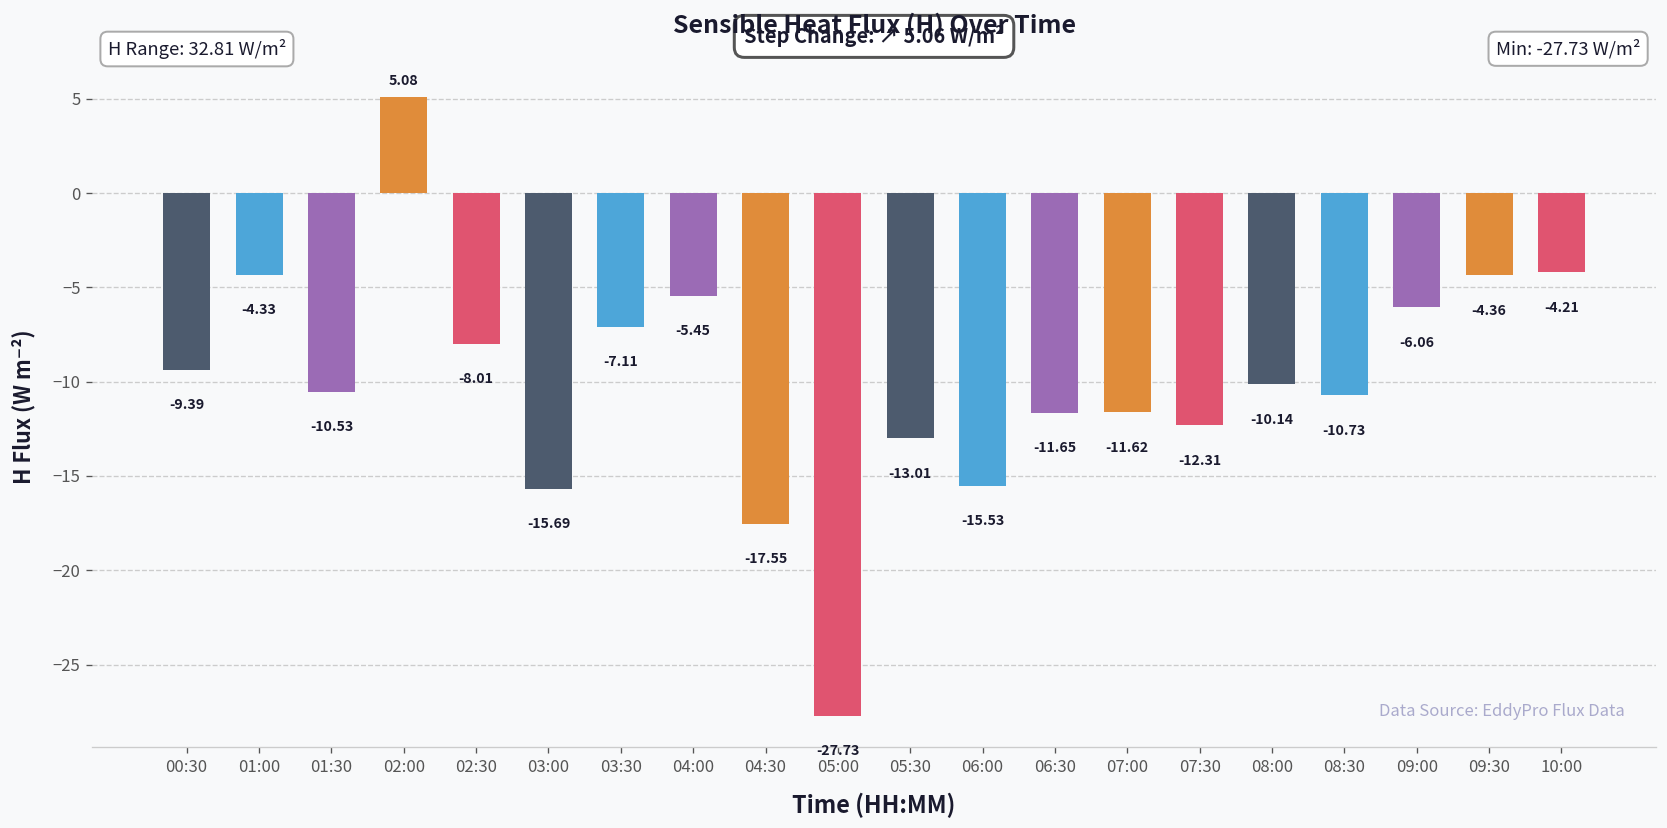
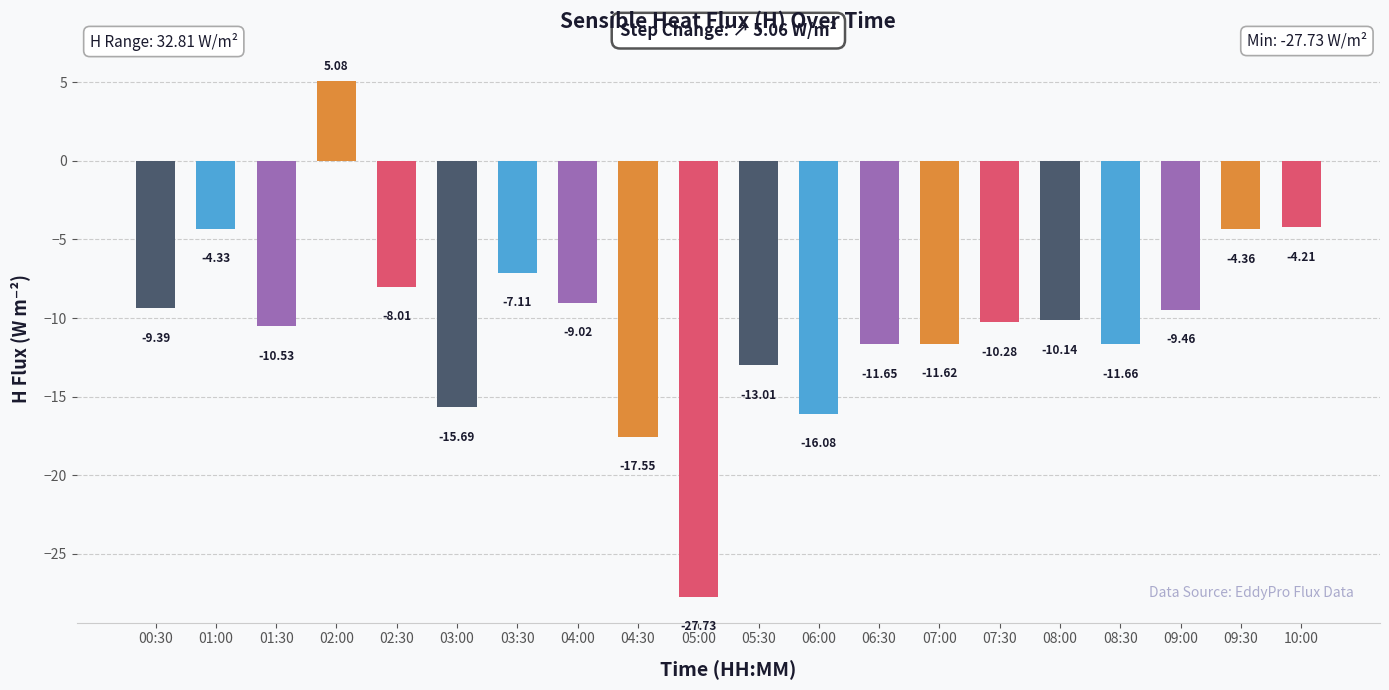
  {
    "00:30": -9.39,
    "01:00": -4.33,
    "01:30": -10.53,
    "02:00": 5.08,
    "02:30": -8.01,
    "03:00": -15.69,
    "03:30": -7.11,
-   "04:00": -5.45,
+   "04:00": -9.02,
    "04:30": -17.55,
    "05:00": -27.73,
    "05:30": -13.01,
-   "06:00": -15.53,
+   "06:00": -16.08,
    "06:30": -11.65,
    "07:00": -11.62,
-   "07:30": -12.31,
+   "07:30": -10.28,
    "08:00": -10.14,
-   "08:30": -10.73,
-   "09:00": -6.06,
+   "08:30": -11.66,
+   "09:00": -9.46,
    "09:30": -4.36,
    "10:00": -4.21
  }
